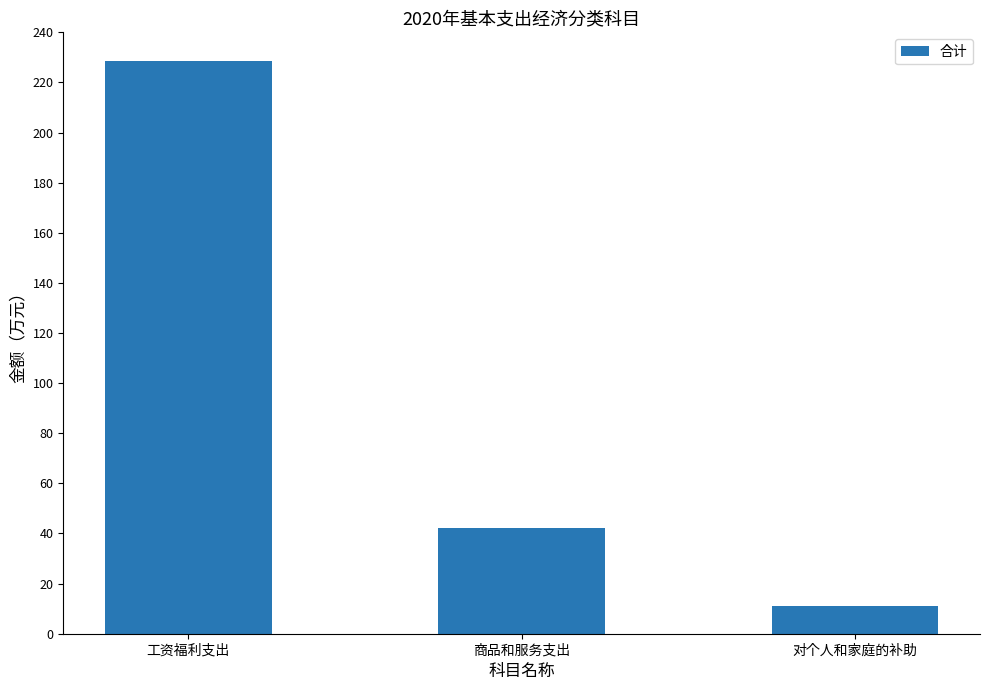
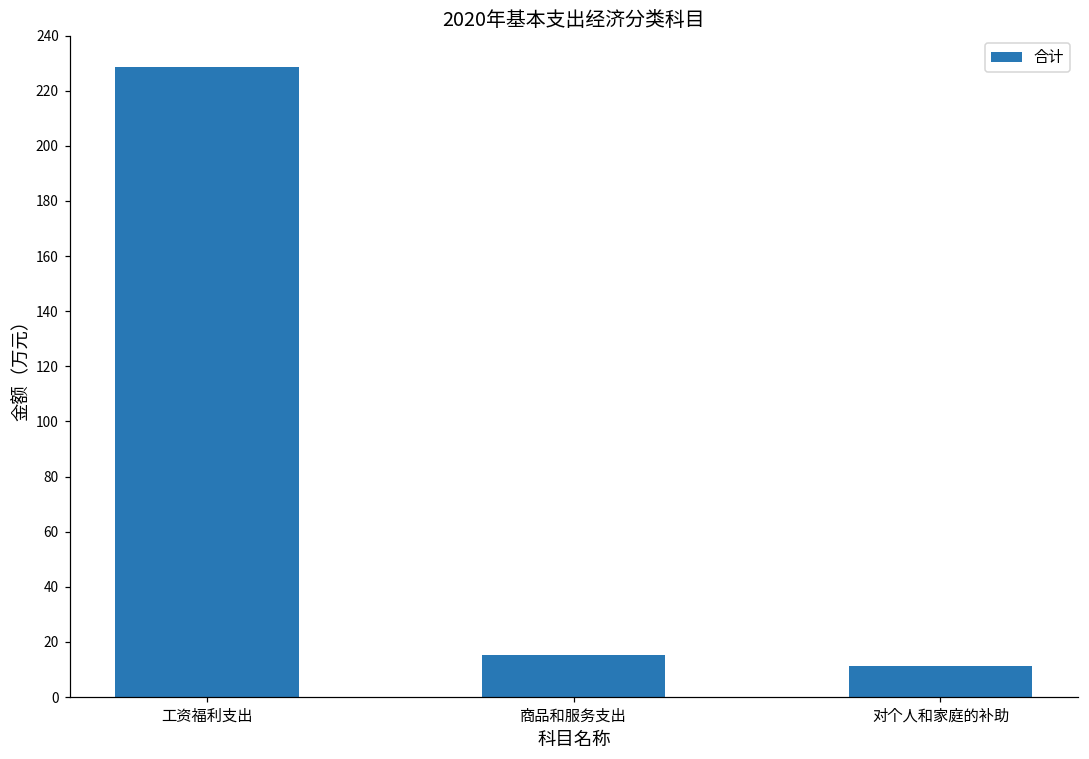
  {
    "工资福利支出": 229,
-   "商品和服务支出": 42,
+   "商品和服务支出": 15,
    "对个人和家庭的补助": 11
  }
